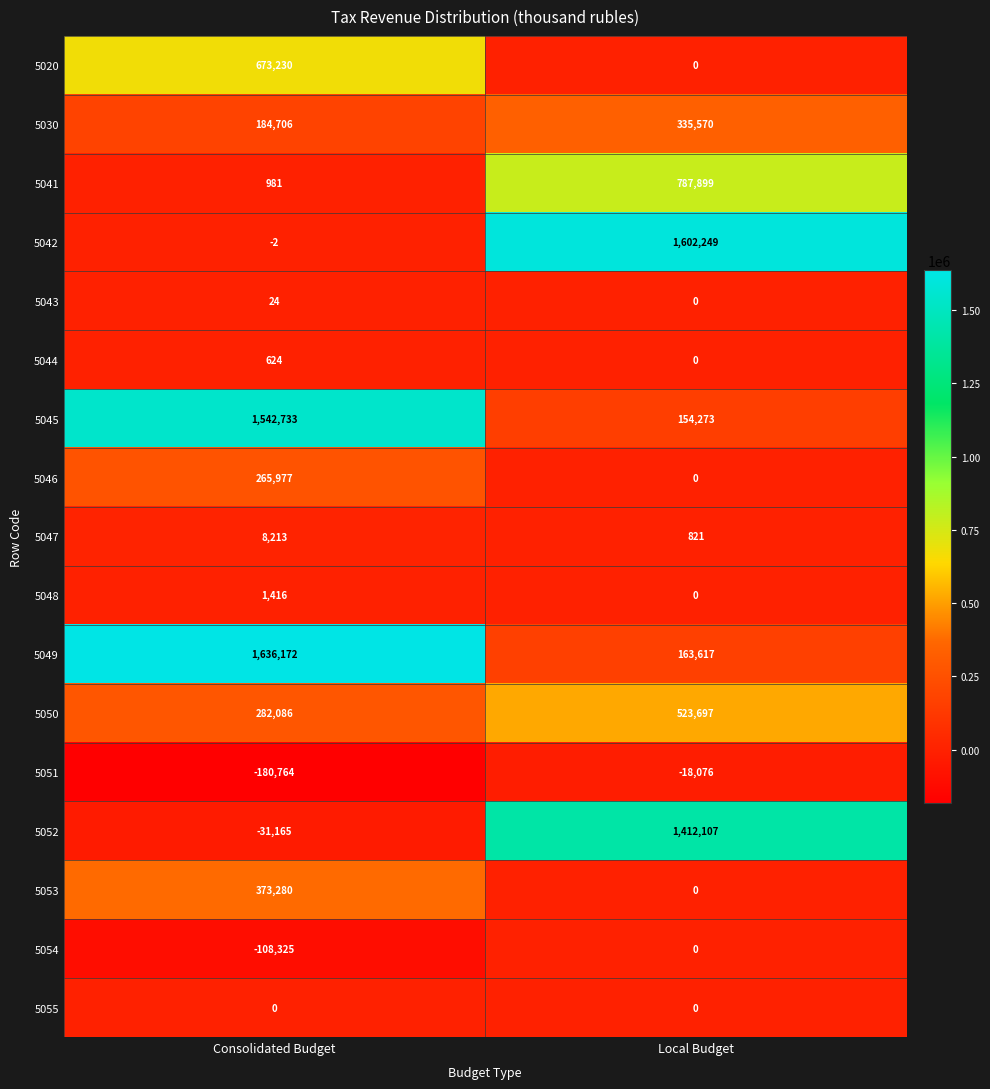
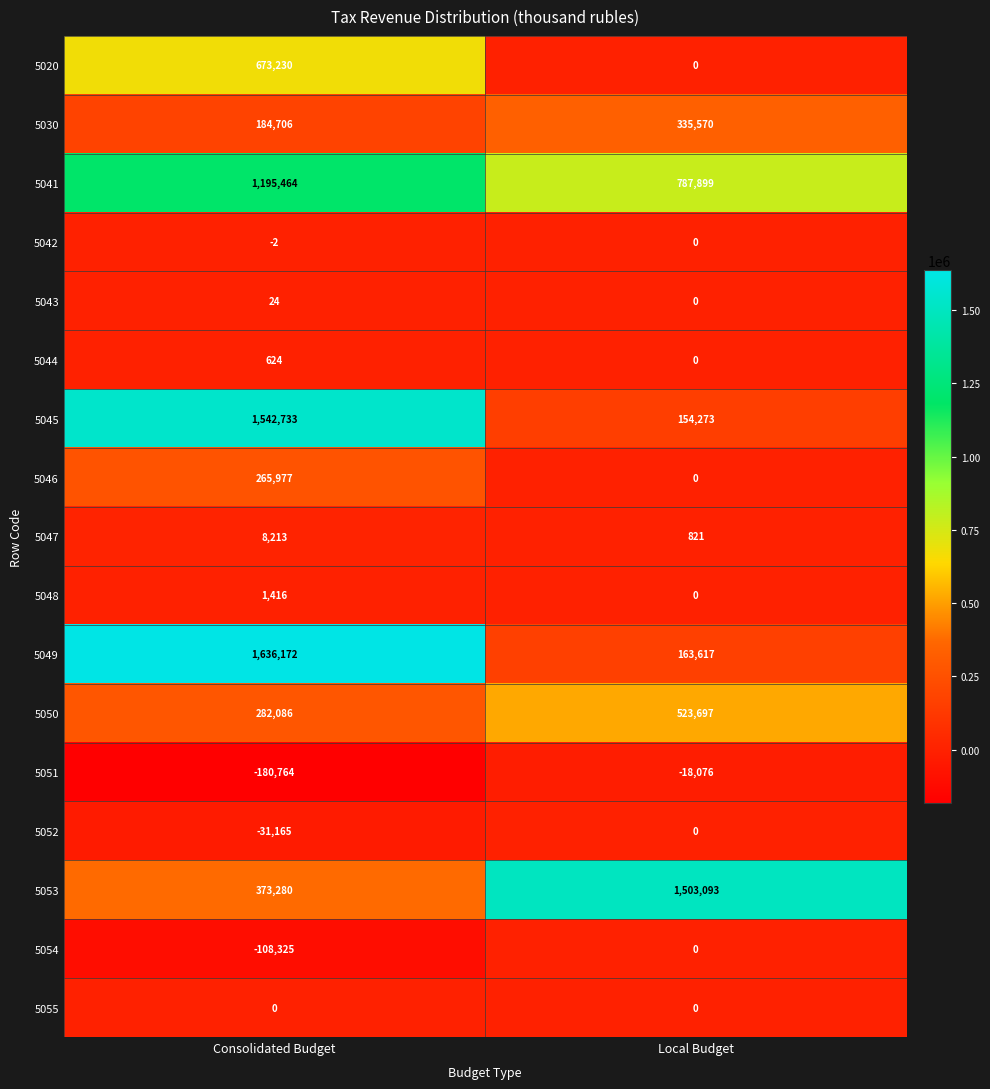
  {
    "5020": {
      "Consolidated Budget": "673,230",
      "Local Budget": "0"
    },
    "5030": {
      "Consolidated Budget": "184,706",
      "Local Budget": "335,570"
    },
    "5041": {
-     "Consolidated Budget": "981",
+     "Consolidated Budget": "1,195,464",
      "Local Budget": "787,899"
    },
    "5042": {
      "Consolidated Budget": "-2",
-     "Local Budget": "1,602,249"
+     "Local Budget": "0"
    },
    "5043": {
      "Consolidated Budget": "24",
      "Local Budget": "0"
    },
    "5044": {
      "Consolidated Budget": "624",
      "Local Budget": "0"
    },
    "5045": {
      "Consolidated Budget": "1,542,733",
      "Local Budget": "154,273"
    },
    "5046": {
      "Consolidated Budget": "265,977",
      "Local Budget": "0"
    },
    "5047": {
      "Consolidated Budget": "8,213",
      "Local Budget": "821"
    },
    "5048": {
      "Consolidated Budget": "1,416",
      "Local Budget": "0"
    },
    "5049": {
      "Consolidated Budget": "1,636,172",
      "Local Budget": "163,617"
    },
    "5050": {
      "Consolidated Budget": "282,086",
      "Local Budget": "523,697"
    },
    "5051": {
      "Consolidated Budget": "-180,764",
      "Local Budget": "-18,076"
    },
    "5052": {
      "Consolidated Budget": "-31,165",
-     "Local Budget": "1,412,107"
+     "Local Budget": "0"
    },
    "5053": {
      "Consolidated Budget": "373,280",
-     "Local Budget": "0"
+     "Local Budget": "1,503,093"
    },
    "5054": {
      "Consolidated Budget": "-108,325",
      "Local Budget": "0"
    },
    "5055": {
      "Consolidated Budget": "0",
      "Local Budget": "0"
    }
  }
